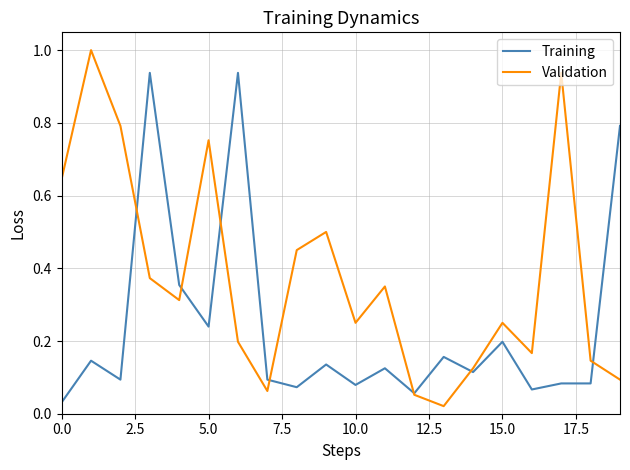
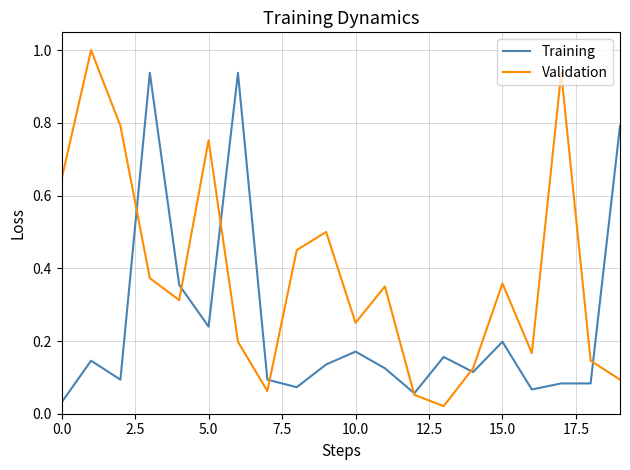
  {
    "Training": {
      "0.0": 0.03,
      "5.0": 0.24,
-     "10.0": 0.08,
+     "10.0": 0.17,
      "15.0": 0.20
    },
    "Validation": {
      "0.0": 0.65,
      "5.0": 0.75,
      "10.0": 0.25,
-     "15.0": 0.25
+     "15.0": 0.36
    }
  }
